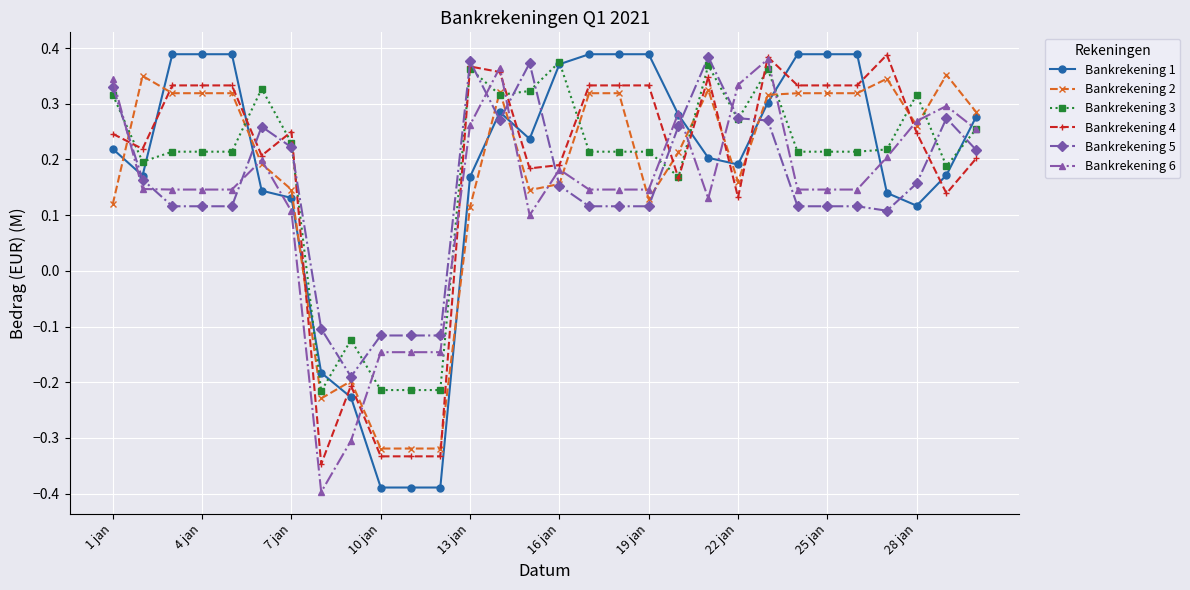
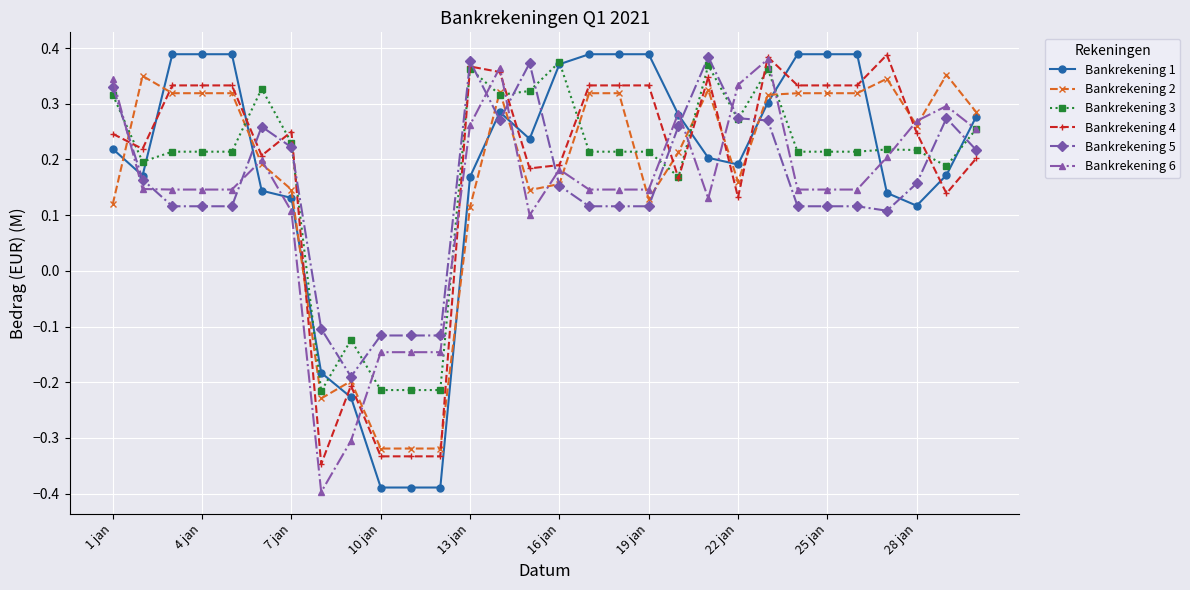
  {
    "Bankrekening 1": {
      "1 jan": 0.22,
      "4 jan": 0.39,
      "7 jan": 0.13,
      "10 jan": -0.39,
      "13 jan": 0.17,
      "19 jan": 0.39,
      "22 jan": 0.19,
      "25 jan": 0.39,
      "28 jan": 0.12
    },
    "Bankrekening 2": {
      "1 jan": 0.12,
      "4 jan": 0.32,
      "7 jan": 0.15,
      "10 jan": -0.32,
      "13 jan": 0.12,
      "19 jan": 0.13,
      "22 jan": 0.16,
      "25 jan": 0.32,
      "28 jan": 0.26
    },
    "Bankrekening 3": {
      "1 jan": 0.32,
      "4 jan": 0.21,
      "7 jan": 0.23,
      "10 jan": -0.21,
      "19 jan": 0.21,
      "25 jan": 0.21,
-     "28 jan": 0.32
+     "28 jan": 0.22
    },
    "Bankrekening 4": {
      "1 jan": 0.25,
      "4 jan": 0.33,
      "7 jan": 0.25,
      "10 jan": -0.33,
      "16 jan": 0.19,
      "19 jan": 0.33,
      "22 jan": 0.13,
      "25 jan": 0.33,
      "28 jan": 0.25
    }
  }
